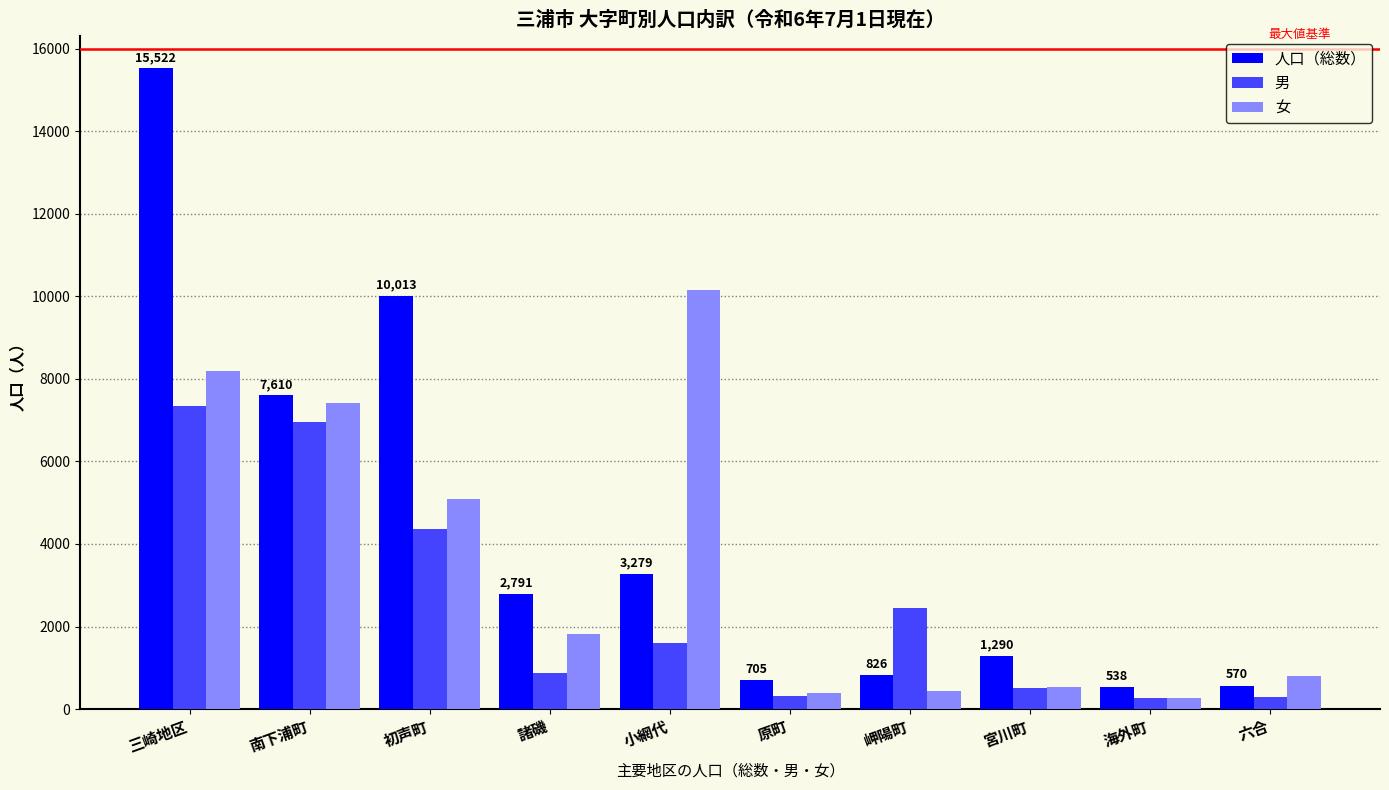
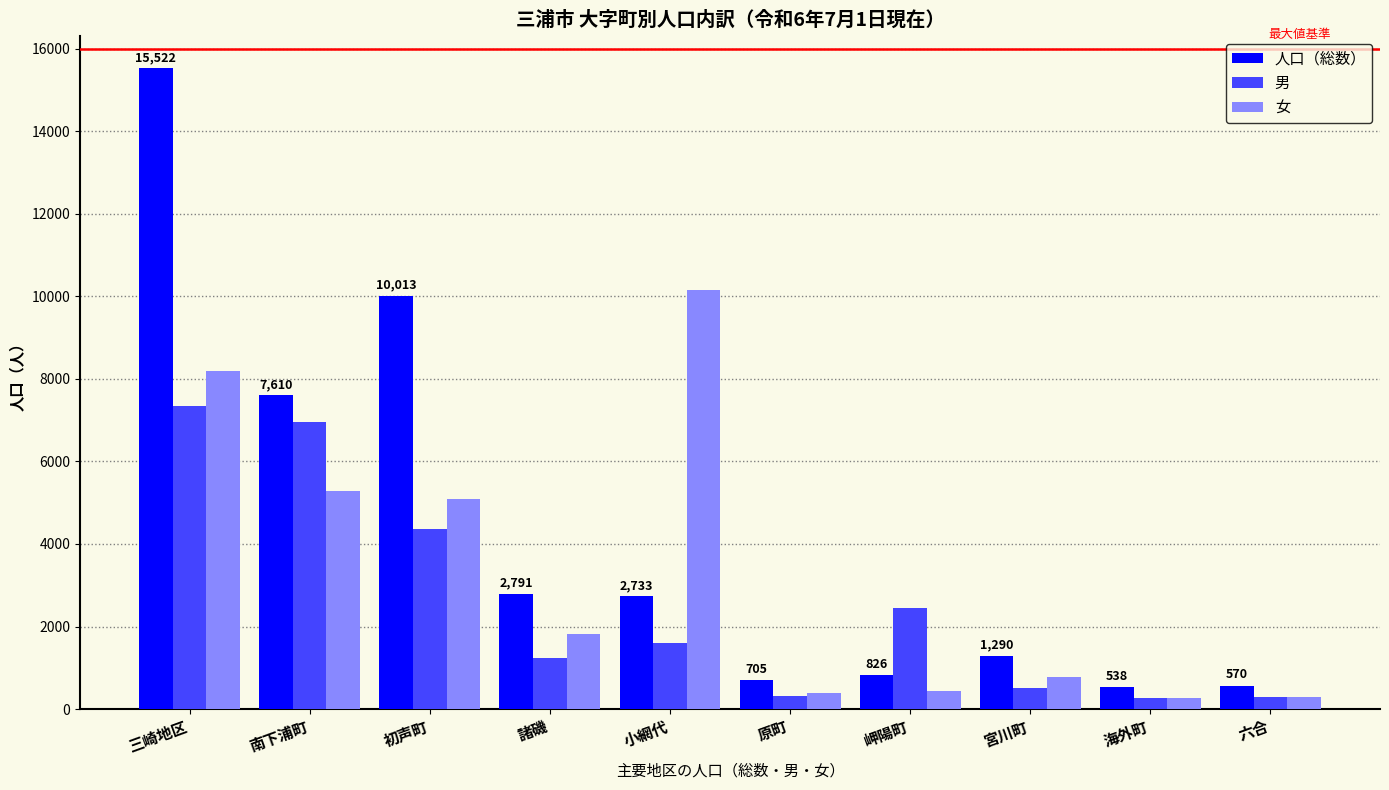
  {
    "人口（総数）": {
      "三崎地区": "15,522",
      "南下浦町": "7,610",
      "初声町": "10,013",
      "諸磯": "2,791",
-     "小網代": "3,279",
+     "小網代": "2,733",
      "原町": "705",
      "岬陽町": "826",
      "宮川町": "1,290",
      "海外町": "538",
      "六合": "570"
    },
    "男": {
      "三崎地区": "7300",
      "南下浦町": "7000",
      "初声町": "4400",
-     "諸磯": "900",
+     "諸磯": "1200",
      "小網代": "1600",
      "原町": "300",
      "岬陽町": "2400",
      "宮川町": "500",
      "海外町": "300",
      "六合": "300"
    },
    "女": {
      "三崎地区": "8200",
-     "南下浦町": "7400",
+     "南下浦町": "5300",
      "初声町": "5100",
      "諸磯": "1800",
      "小網代": "10200",
      "原町": "400",
      "岬陽町": "400",
-     "宮川町": "500",
+     "宮川町": "800",
      "海外町": "300",
-     "六合": "800"
+     "六合": "300"
    }
  }
